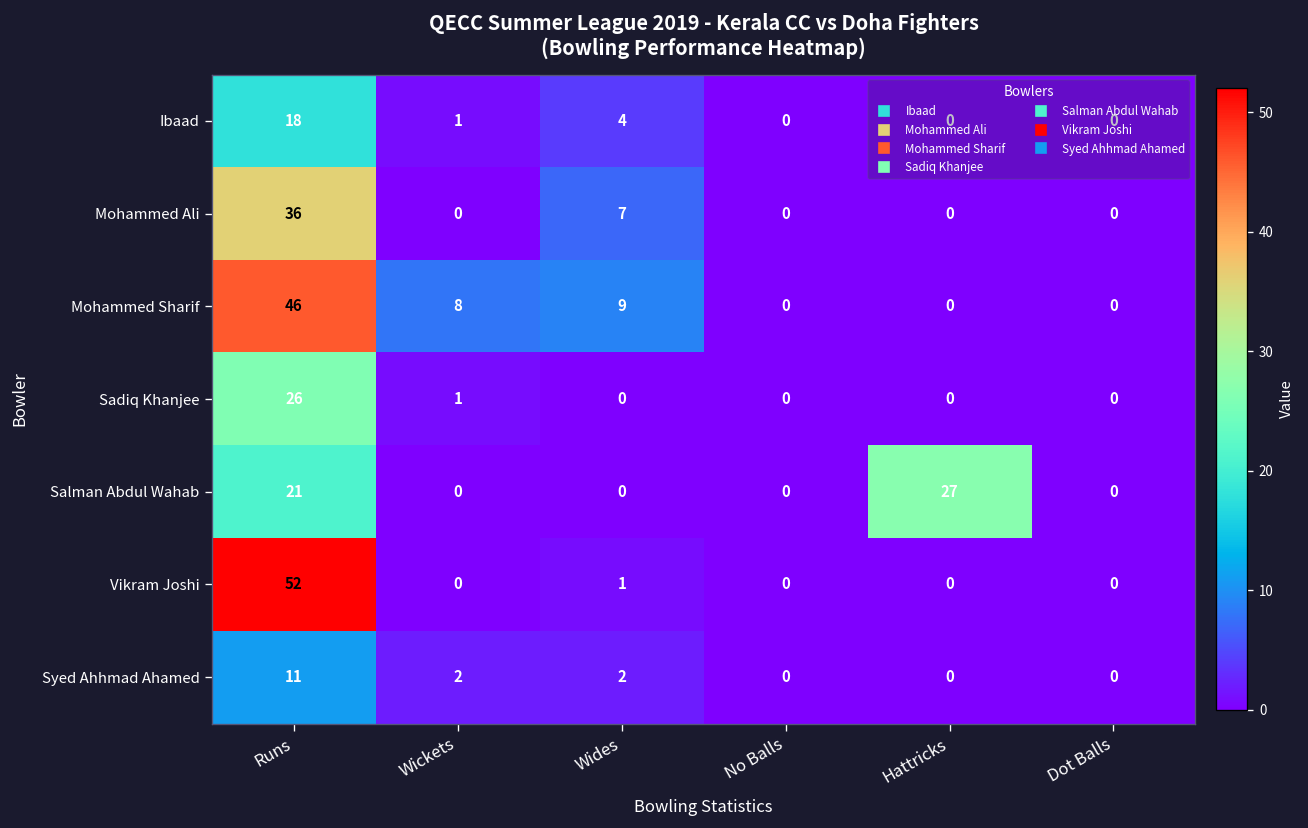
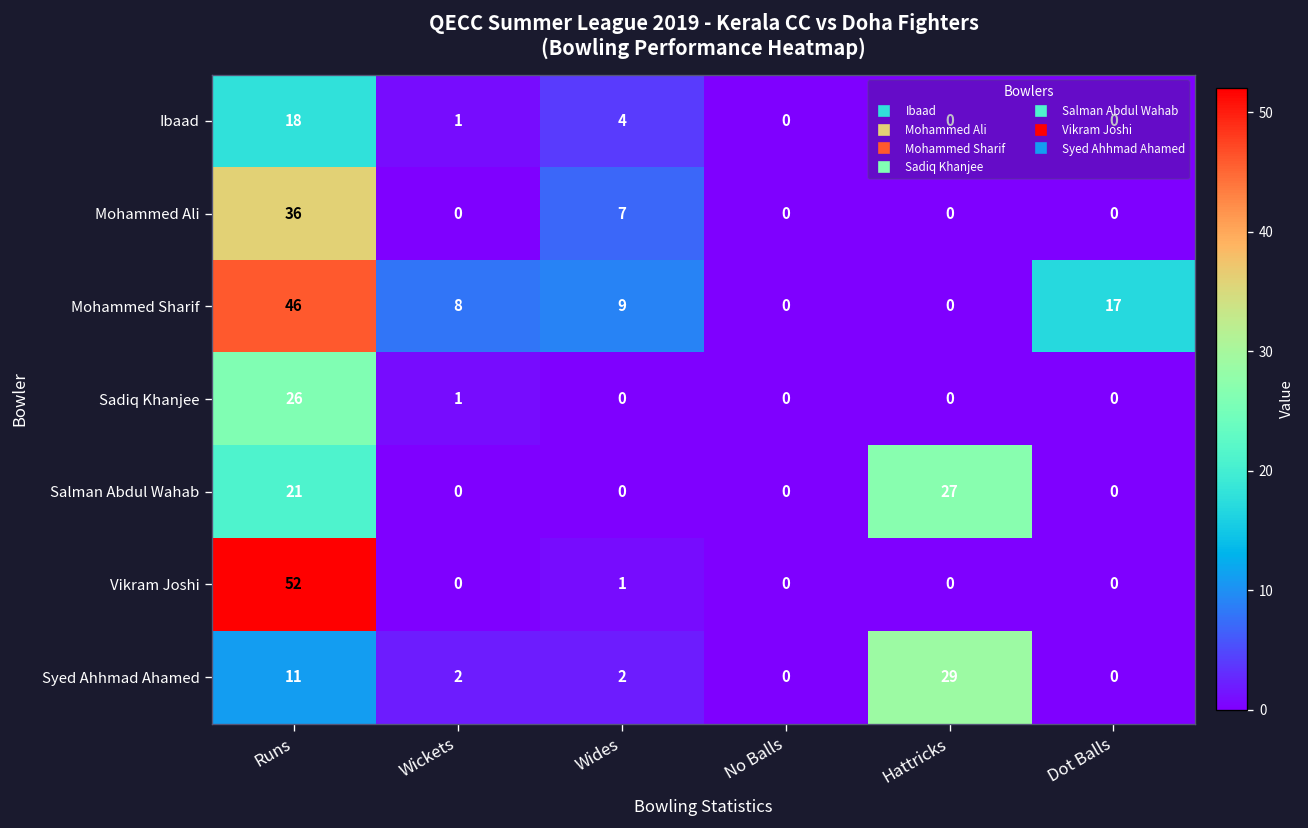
  {
    "Ibaad": {
      "Runs": 18,
      "Wickets": 1,
      "Wides": 4,
      "No Balls": 0
    },
    "Mohammed Ali": {
      "Runs": 36,
      "Wickets": 0,
      "Wides": 7,
      "No Balls": 0,
      "Hattricks": 0,
      "Dot Balls": 0
    },
    "Mohammed Sharif": {
      "Runs": 46,
      "Wickets": 8,
      "Wides": 9,
      "No Balls": 0,
      "Hattricks": 0,
-     "Dot Balls": 0
+     "Dot Balls": 17
    },
    "Sadiq Khanjee": {
      "Runs": 26,
      "Wickets": 1,
      "Wides": 0,
      "No Balls": 0,
      "Hattricks": 0,
      "Dot Balls": 0
    },
    "Salman Abdul Wahab": {
      "Runs": 21,
      "Wickets": 0,
      "Wides": 0,
      "No Balls": 0,
      "Hattricks": 27,
      "Dot Balls": 0
    },
    "Vikram Joshi": {
      "Runs": 52,
      "Wickets": 0,
      "Wides": 1,
      "No Balls": 0,
      "Hattricks": 0,
      "Dot Balls": 0
    },
    "Syed Ahhmad Ahamed": {
      "Runs": 11,
      "Wickets": 2,
      "Wides": 2,
      "No Balls": 0,
-     "Hattricks": 0,
+     "Hattricks": 29,
      "Dot Balls": 0
    }
  }
